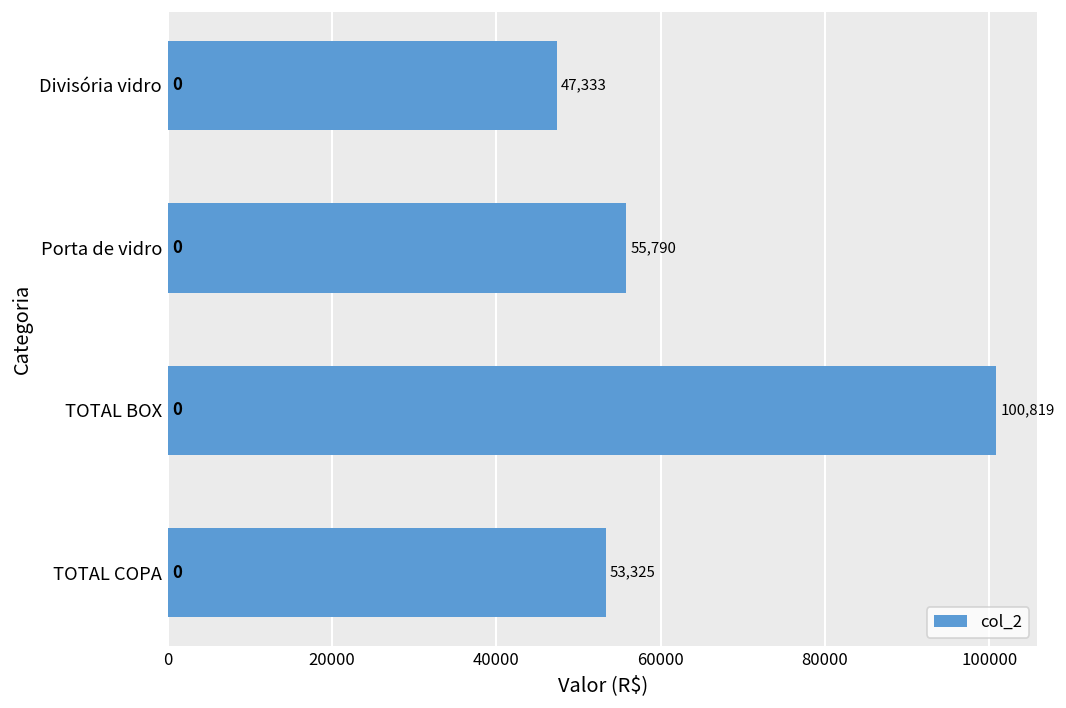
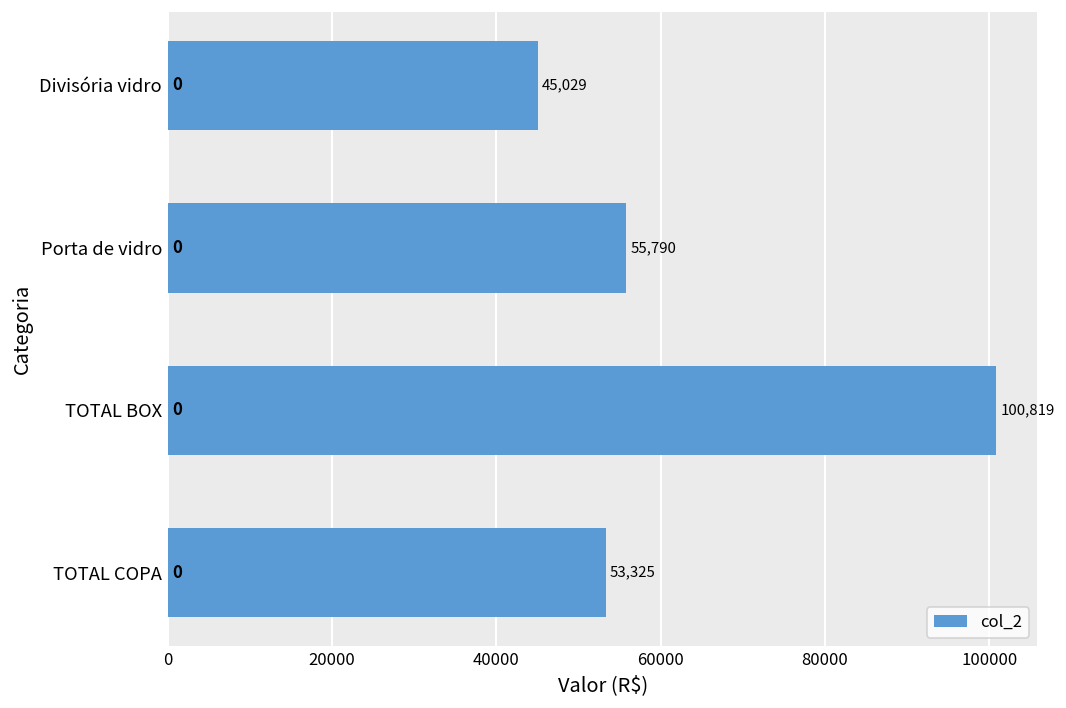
  {
-   "Divisória vidro": "47,333",
+   "Divisória vidro": "45,029",
    "Porta de vidro": "55,790",
    "TOTAL BOX": "100,819",
    "TOTAL COPA": "53,325"
  }
